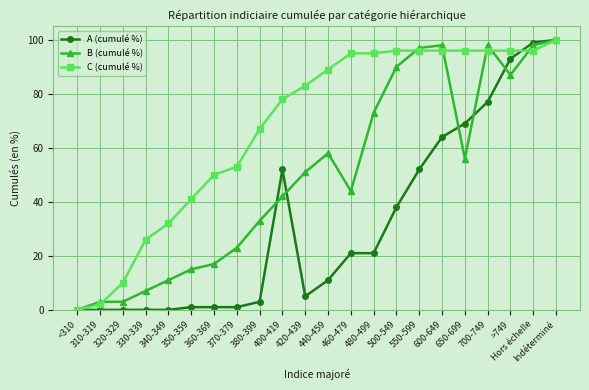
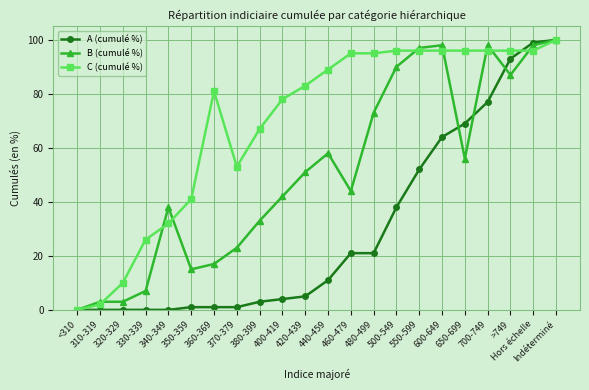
  {
    "A (cumulé %)": {
      "310-319": 0,
      "320-329": 0,
      "330-339": 0,
      "340-349": 0,
      "350-359": 1,
      "360-369": 1,
      "370-379": 1,
      "380-399": 3,
-     "400-419": 52,
+     "400-419": 4,
      "420-439": 5,
      "440-459": 11,
      "460-479": 21,
      "480-499": 21,
      "500-549": 38,
      "550-599": 52,
      "600-649": 64,
      "650-699": 69,
      "700-749": 77,
      ">749": 93,
      "Hors échelle": 99
    },
    "B (cumulé %)": {
      "310-319": 3,
      "320-329": 3,
      "330-339": 7,
-     "340-349": 11,
+     "340-349": 38,
      "350-359": 15,
      "360-369": 17,
      "370-379": 23,
      "380-399": 33,
      "400-419": 42,
      "420-439": 51,
      "440-459": 58,
      "460-479": 44,
      "480-499": 73,
      "500-549": 90,
      "550-599": 97,
      "600-649": 98,
      "650-699": 56,
      "700-749": 98,
      ">749": 87,
      "Hors échelle": 98
    },
    "C (cumulé %)": {
      "310-319": 2,
      "320-329": 10,
      "330-339": 26,
      "340-349": 32,
      "350-359": 41,
-     "360-369": 50,
+     "360-369": 81,
      "370-379": 53,
      "380-399": 67,
      "400-419": 78,
      "420-439": 83,
      "440-459": 89,
      "460-479": 95,
      "480-499": 95,
      "500-549": 96,
      "550-599": 96,
      "600-649": 96,
      "650-699": 96,
      "700-749": 96,
      ">749": 96,
      "Hors échelle": 96
    }
  }
